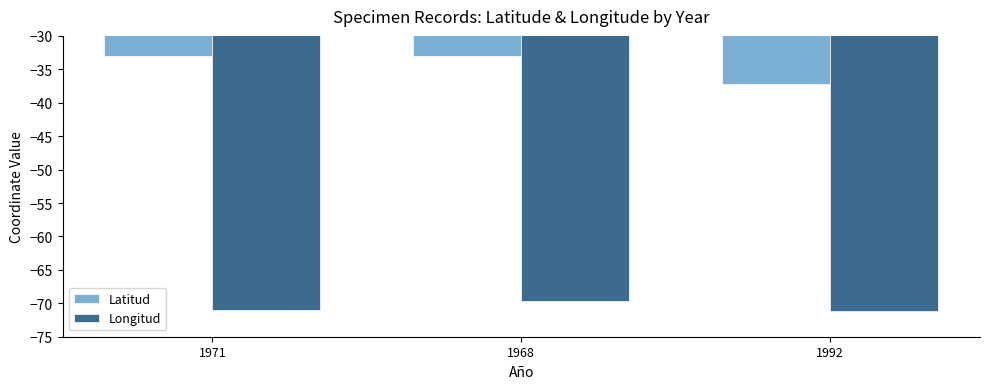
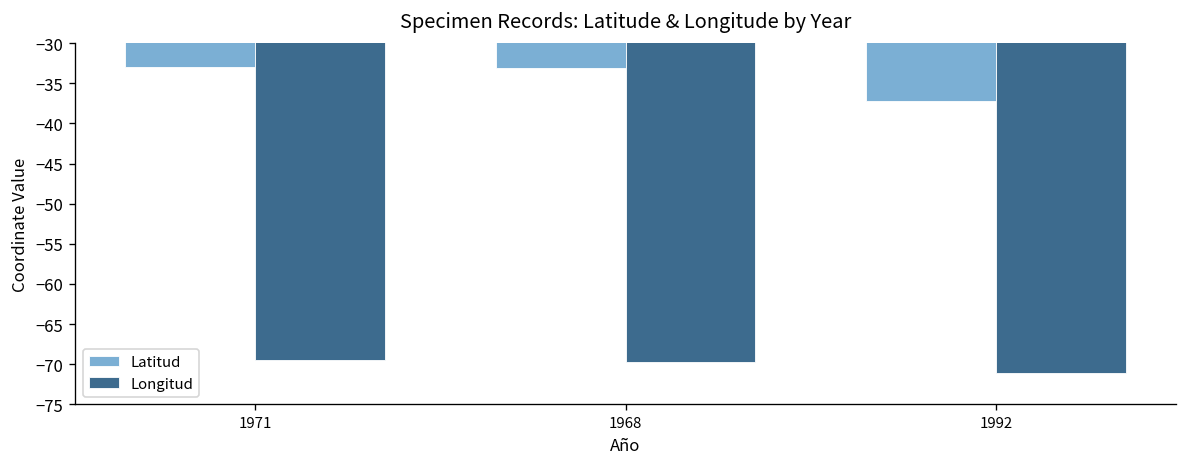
  {
    "Latitud": {
      "1971": -33,
      "1968": -33,
      "1992": -37
    },
    "Longitud": {
-     "1971": -71,
+     "1971": -69,
      "1968": -70,
      "1992": -71
    }
  }
